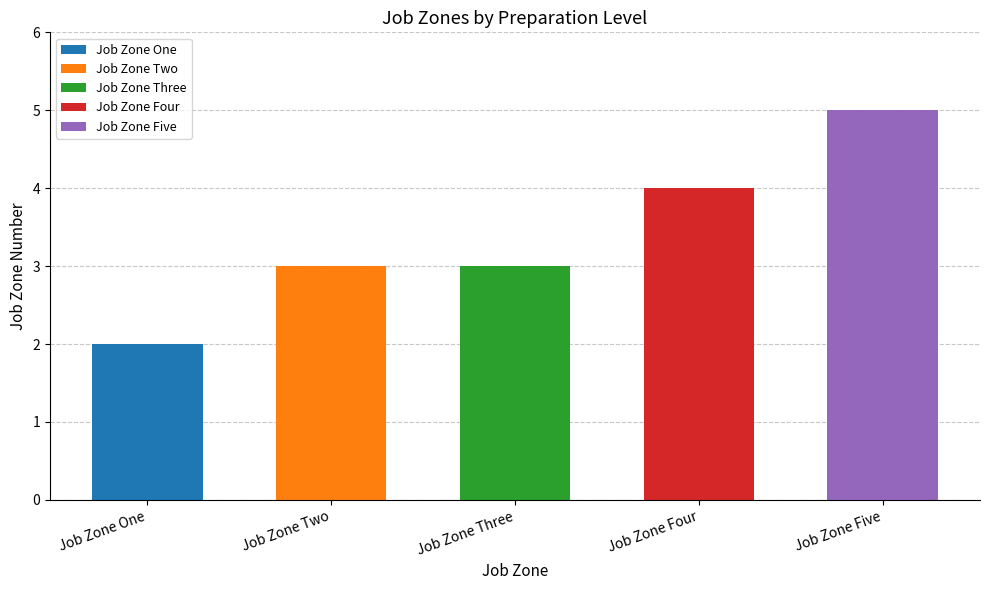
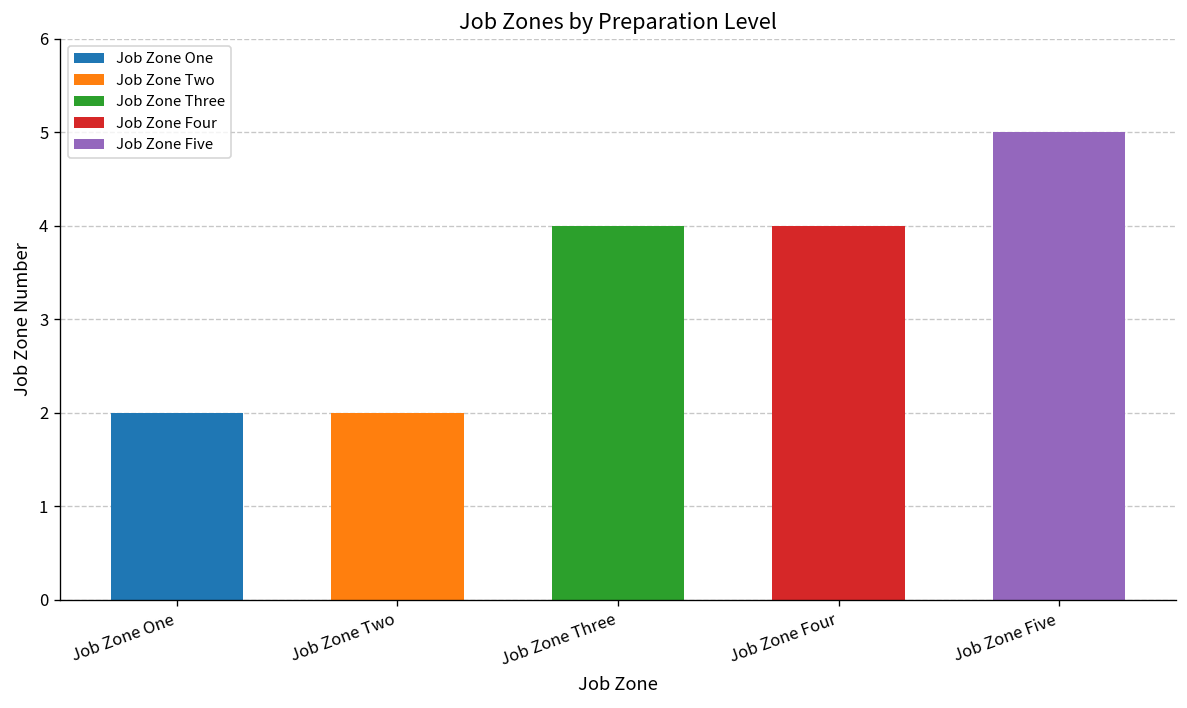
  {
    "Job Zone One": 2,
-   "Job Zone Two": 3,
-   "Job Zone Three": 3,
+   "Job Zone Two": 2,
+   "Job Zone Three": 4,
    "Job Zone Four": 4,
    "Job Zone Five": 5
  }
